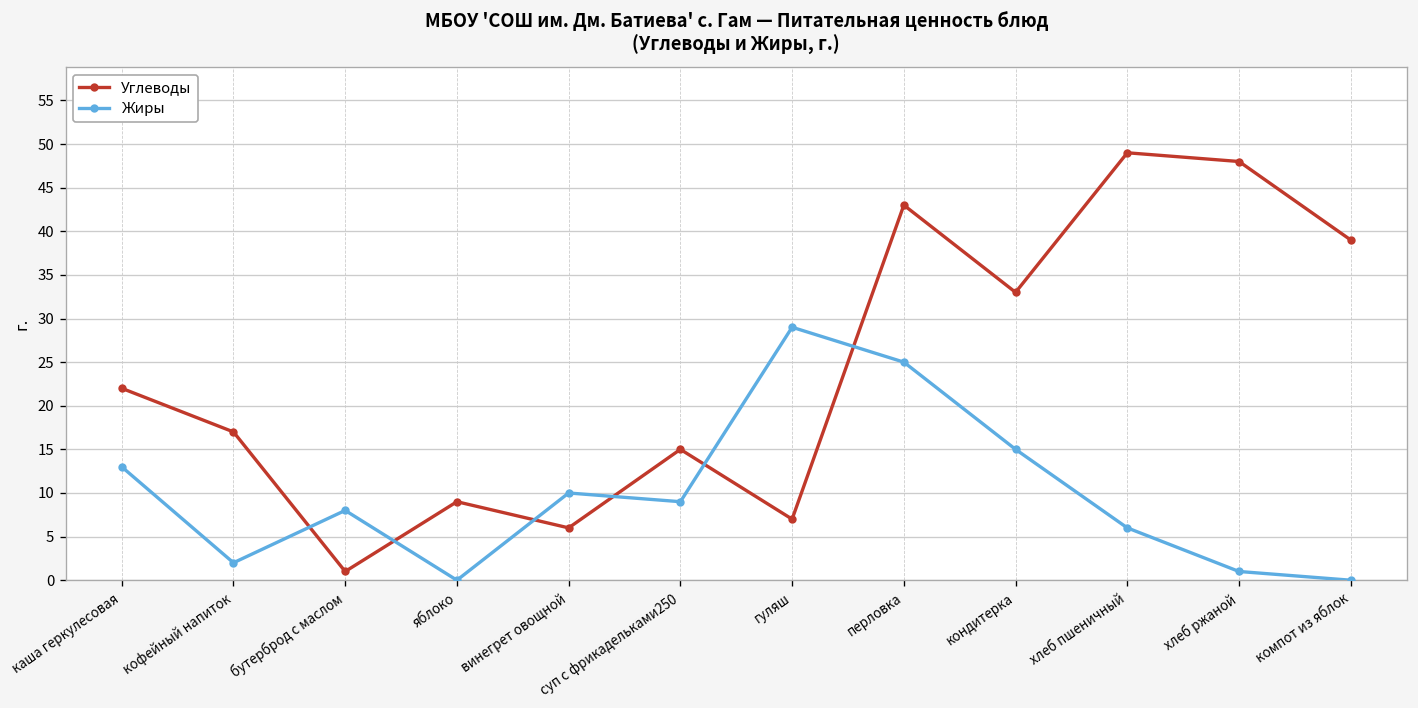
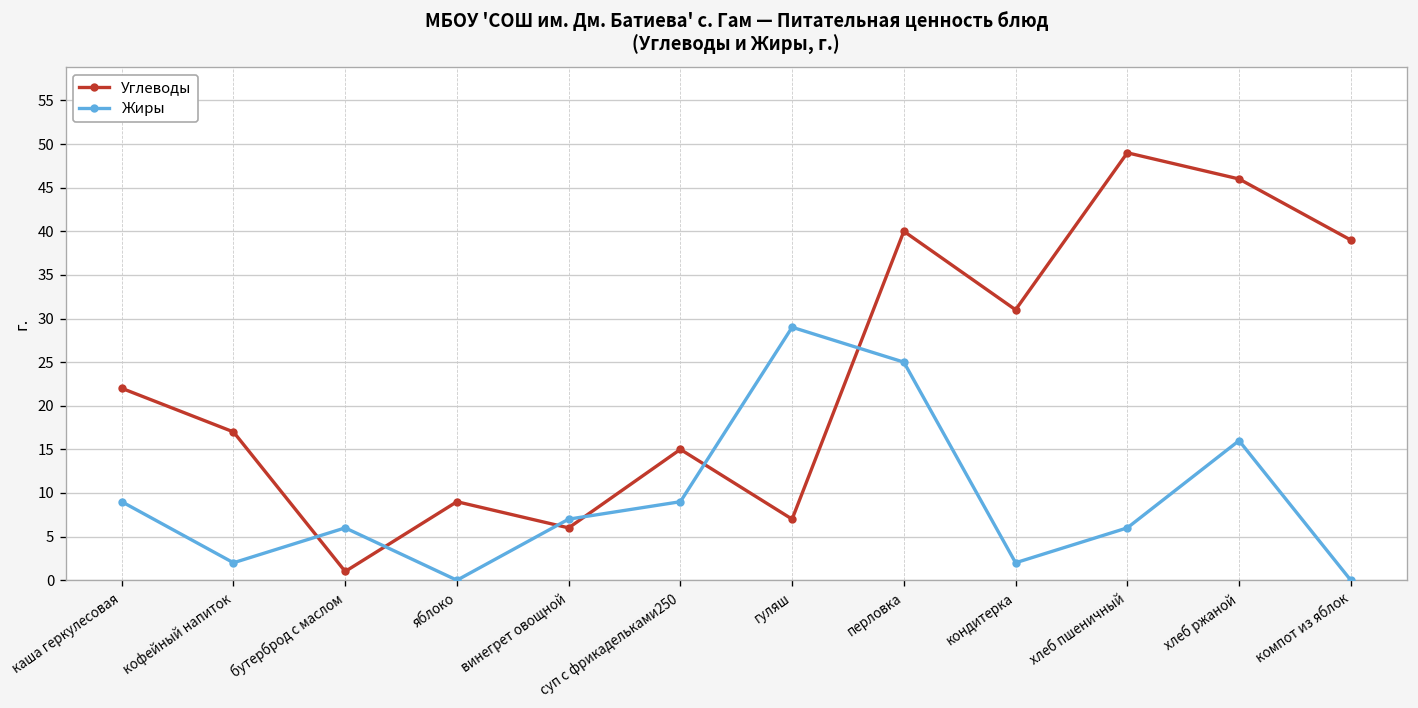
  {
    "Углеводы": {
      "каша геркулесовая": 22,
      "кофейный напиток": 17,
      "бутерброд с маслом": 1,
      "яблоко": 9,
      "винегрет овощной": 6,
      "суп с фрикадельками250": 15,
      "гуляш": 7,
-     "перловка": 43,
-     "кондитерка": 33,
+     "перловка": 40,
+     "кондитерка": 31,
      "хлеб пшеничный": 49,
-     "хлеб ржаной": 48,
+     "хлеб ржаной": 46,
      "компот из яблок": 39
    },
    "Жиры": {
-     "каша геркулесовая": 13,
+     "каша геркулесовая": 9,
      "кофейный напиток": 2,
-     "бутерброд с маслом": 8,
+     "бутерброд с маслом": 6,
      "яблоко": 0,
-     "винегрет овощной": 10,
+     "винегрет овощной": 7,
      "суп с фрикадельками250": 9,
      "гуляш": 29,
      "перловка": 25,
-     "кондитерка": 15,
+     "кондитерка": 2,
      "хлеб пшеничный": 6,
-     "хлеб ржаной": 1,
+     "хлеб ржаной": 16,
      "компот из яблок": 0
    }
  }
